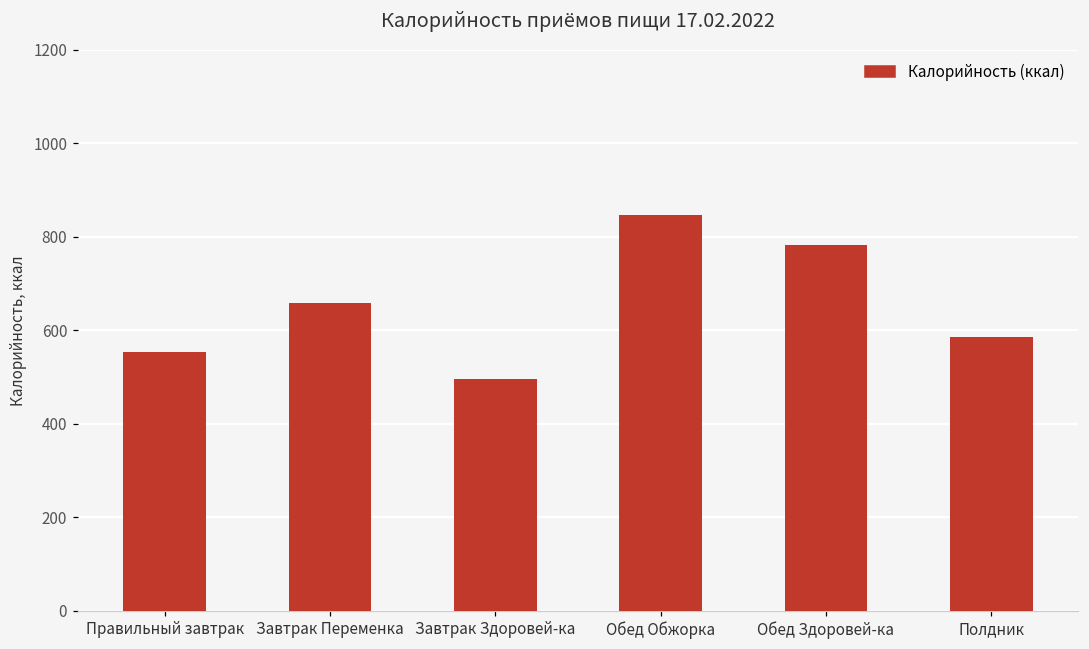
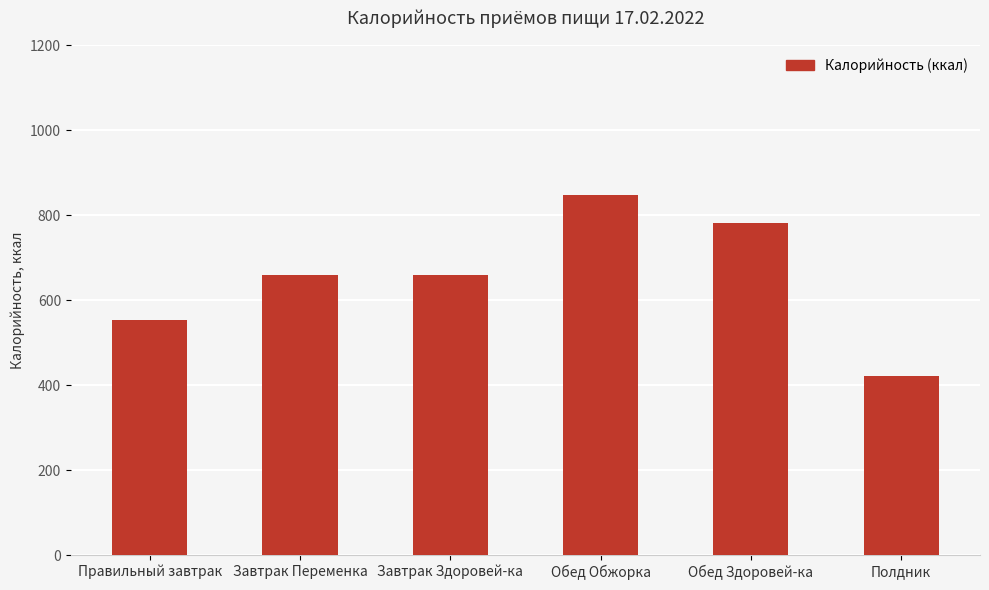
  {
    "Правильный завтрак": 550,
    "Завтрак Переменка": 660,
-   "Завтрак Здоровей-ка": 500,
+   "Завтрак Здоровей-ка": 660,
    "Обед Обжорка": 850,
    "Обед Здоровей-ка": 780,
-   "Полдник": 590
+   "Полдник": 420
  }
